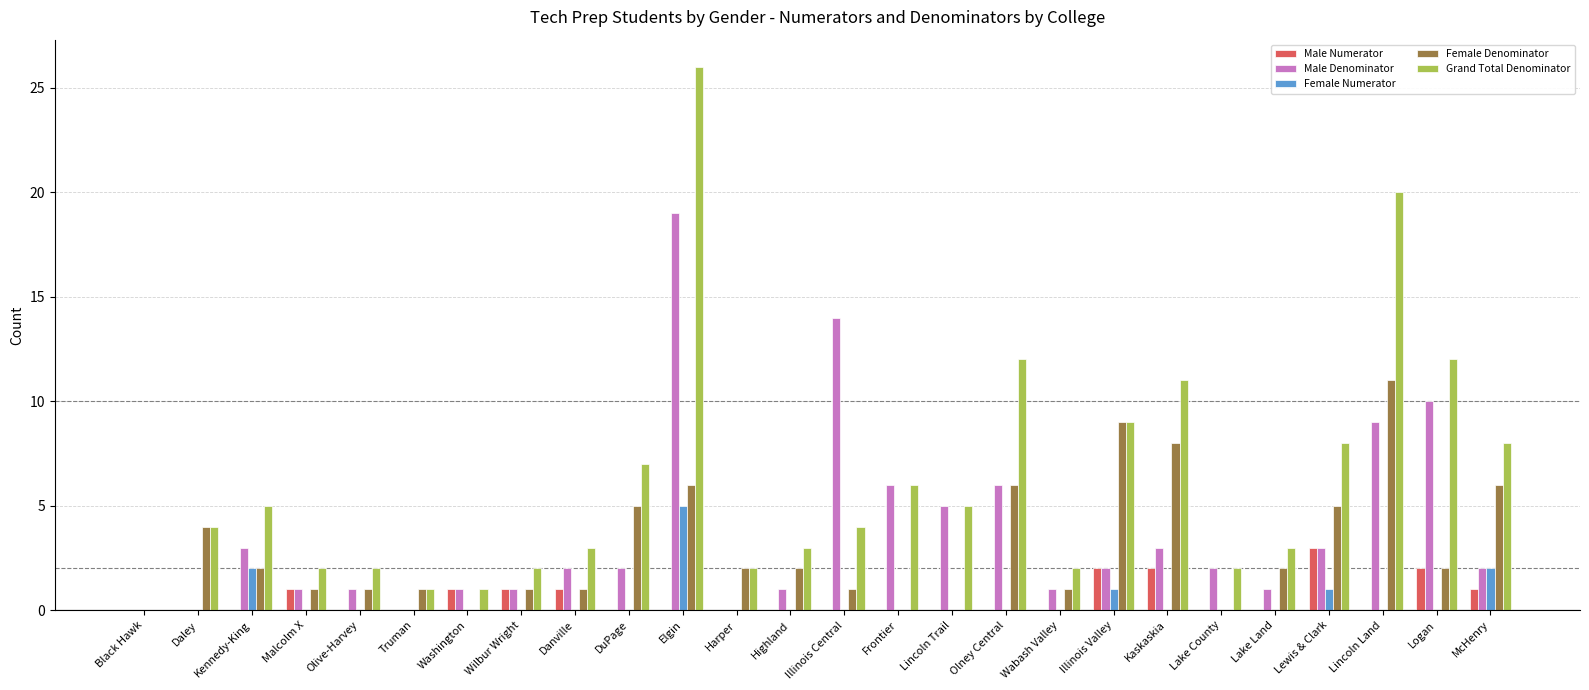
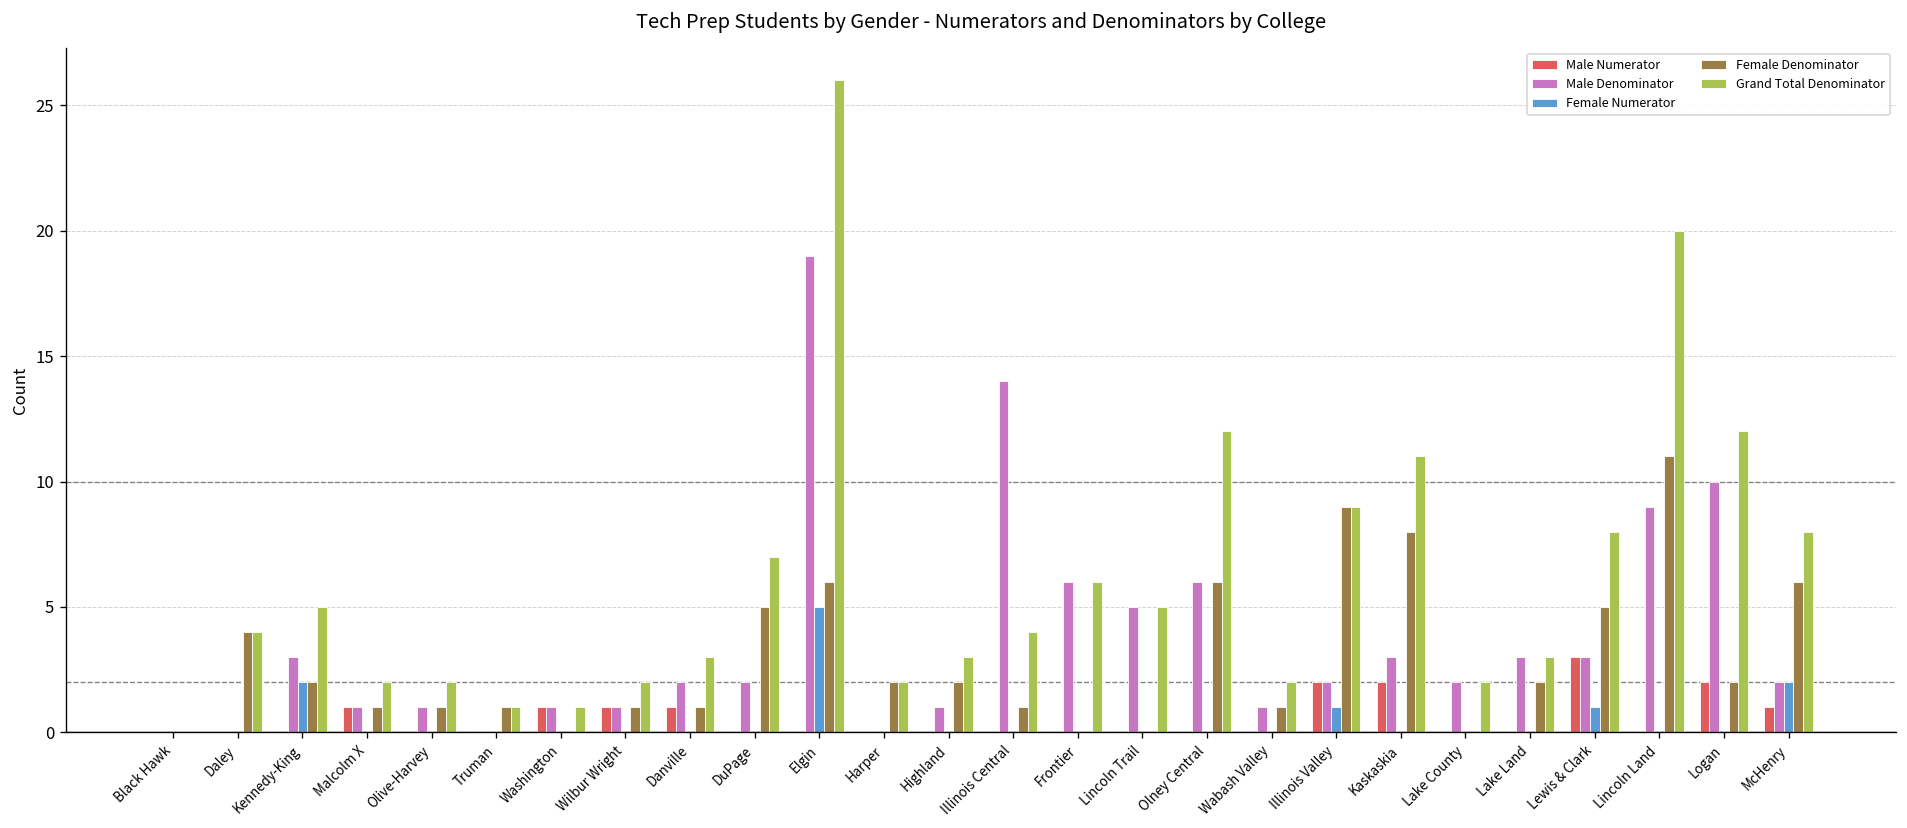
  {
    "Male Numerator": {
      "Black Hawk": 0,
      "Daley": 0,
      "Kennedy-King": 0,
      "Malcolm X": 1,
      "Olive-Harvey": 0,
      "Truman": 0,
      "Washington": 1,
      "Wilbur Wright": 1,
      "Danville": 1,
      "DuPage": 0,
      "Elgin": 0,
      "Harper": 0,
      "Highland": 0,
      "Illinois Central": 0,
      "Frontier": 0,
      "Lincoln Trail": 0,
      "Olney Central": 0,
      "Wabash Valley": 0,
      "Illinois Valley": 2,
      "Kaskaskia": 2,
      "Lake County": 0,
      "Lake Land": 0,
      "Lewis & Clark": 3,
      "Lincoln Land": 0,
      "Logan": 2,
      "McHenry": 1
    },
    "Male Denominator": {
      "Black Hawk": 0,
      "Daley": 0,
      "Kennedy-King": 3,
      "Malcolm X": 1,
      "Olive-Harvey": 1,
      "Truman": 0,
      "Washington": 1,
      "Wilbur Wright": 1,
      "Danville": 2,
      "DuPage": 2,
      "Elgin": 19,
      "Harper": 0,
      "Highland": 1,
      "Illinois Central": 14,
      "Frontier": 6,
      "Lincoln Trail": 5,
      "Olney Central": 6,
      "Wabash Valley": 1,
      "Illinois Valley": 2,
      "Kaskaskia": 3,
      "Lake County": 2,
-     "Lake Land": 1,
+     "Lake Land": 3,
      "Lewis & Clark": 3,
      "Lincoln Land": 9,
      "Logan": 10,
      "McHenry": 2
    },
    "Female Numerator": {
      "Black Hawk": 0,
      "Daley": 0,
      "Kennedy-King": 2,
      "Malcolm X": 0,
      "Olive-Harvey": 0,
      "Truman": 0,
      "Washington": 0,
      "Wilbur Wright": 0,
      "Danville": 0,
      "DuPage": 0,
      "Elgin": 5,
      "Harper": 0,
      "Highland": 0,
      "Illinois Central": 0,
      "Frontier": 0,
      "Lincoln Trail": 0,
      "Olney Central": 0,
      "Wabash Valley": 0,
      "Illinois Valley": 1,
      "Kaskaskia": 0,
      "Lake County": 0,
      "Lake Land": 0,
      "Lewis & Clark": 1,
      "Lincoln Land": 0,
      "Logan": 0,
      "McHenry": 2
    },
    "Female Denominator": {
      "Black Hawk": 0,
      "Daley": 4,
      "Kennedy-King": 2,
      "Malcolm X": 1,
      "Olive-Harvey": 1,
      "Truman": 1,
      "Washington": 0,
      "Wilbur Wright": 1,
      "Danville": 1,
      "DuPage": 5,
      "Elgin": 6,
      "Harper": 2,
      "Highland": 2,
      "Illinois Central": 1,
      "Frontier": 0,
      "Lincoln Trail": 0,
      "Olney Central": 6,
      "Wabash Valley": 1,
      "Illinois Valley": 9,
      "Kaskaskia": 8,
      "Lake County": 0,
      "Lake Land": 2,
      "Lewis & Clark": 5,
      "Lincoln Land": 11,
      "Logan": 2,
      "McHenry": 6
    },
    "Grand Total Denominator": {
      "Black Hawk": 0,
      "Daley": 4,
      "Kennedy-King": 5,
      "Malcolm X": 2,
      "Olive-Harvey": 2,
      "Truman": 1,
      "Washington": 1,
      "Wilbur Wright": 2,
      "Danville": 3,
      "DuPage": 7,
      "Elgin": 26,
      "Harper": 2,
      "Highland": 3,
      "Illinois Central": 4,
      "Frontier": 6,
      "Lincoln Trail": 5,
      "Olney Central": 12,
      "Wabash Valley": 2,
      "Illinois Valley": 9,
      "Kaskaskia": 11,
      "Lake County": 2,
      "Lake Land": 3,
      "Lewis & Clark": 8,
      "Lincoln Land": 20,
      "Logan": 12,
      "McHenry": 8
    }
  }
